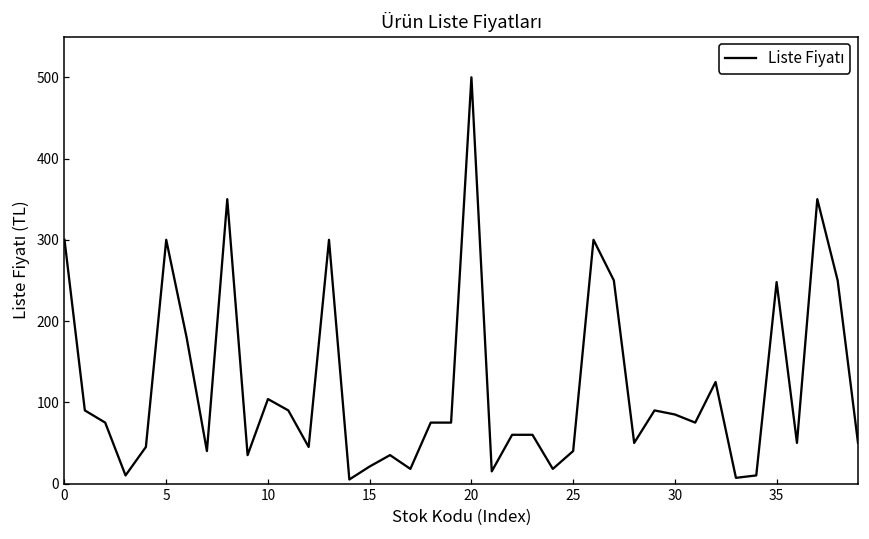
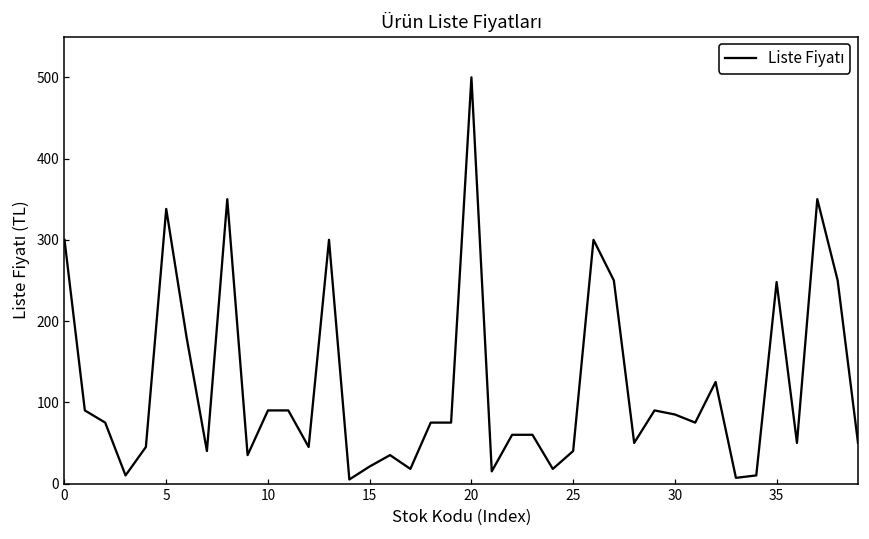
  {
    "0": 300,
-   "5": 300,
-   "10": 100,
+   "5": 340,
+   "10": 90,
    "15": 20,
    "20": 500,
    "25": 40,
    "30": 90,
    "35": 250
  }
